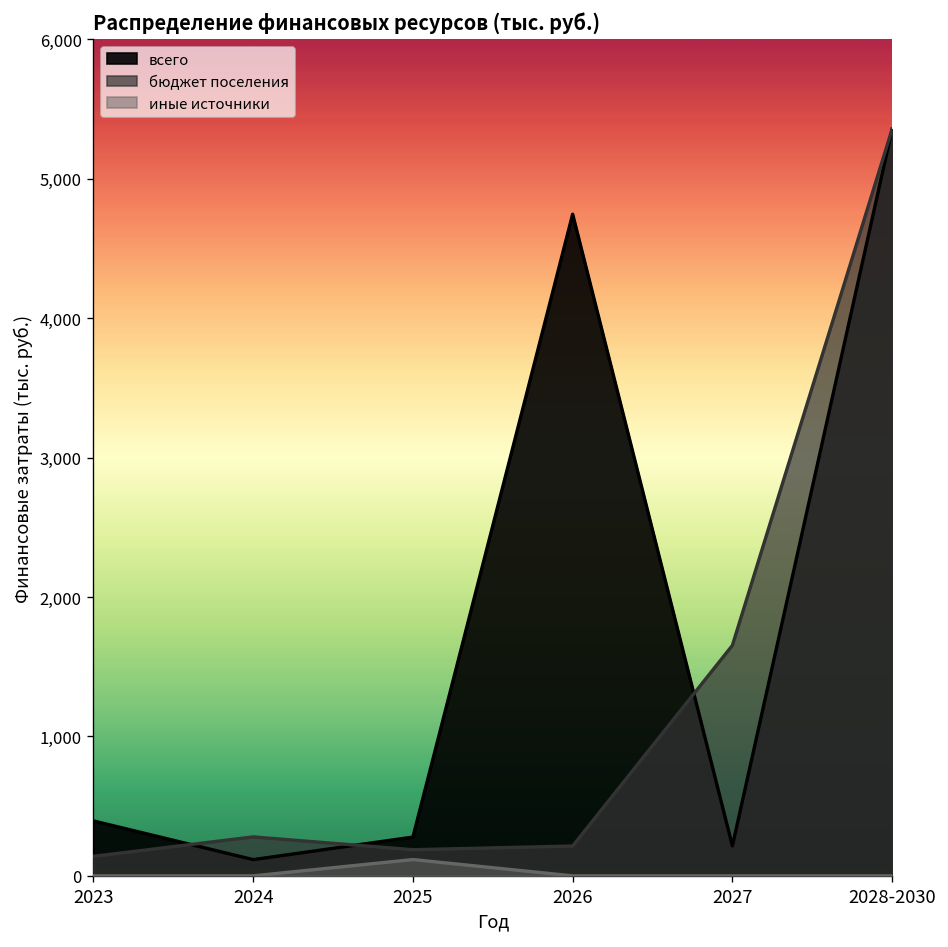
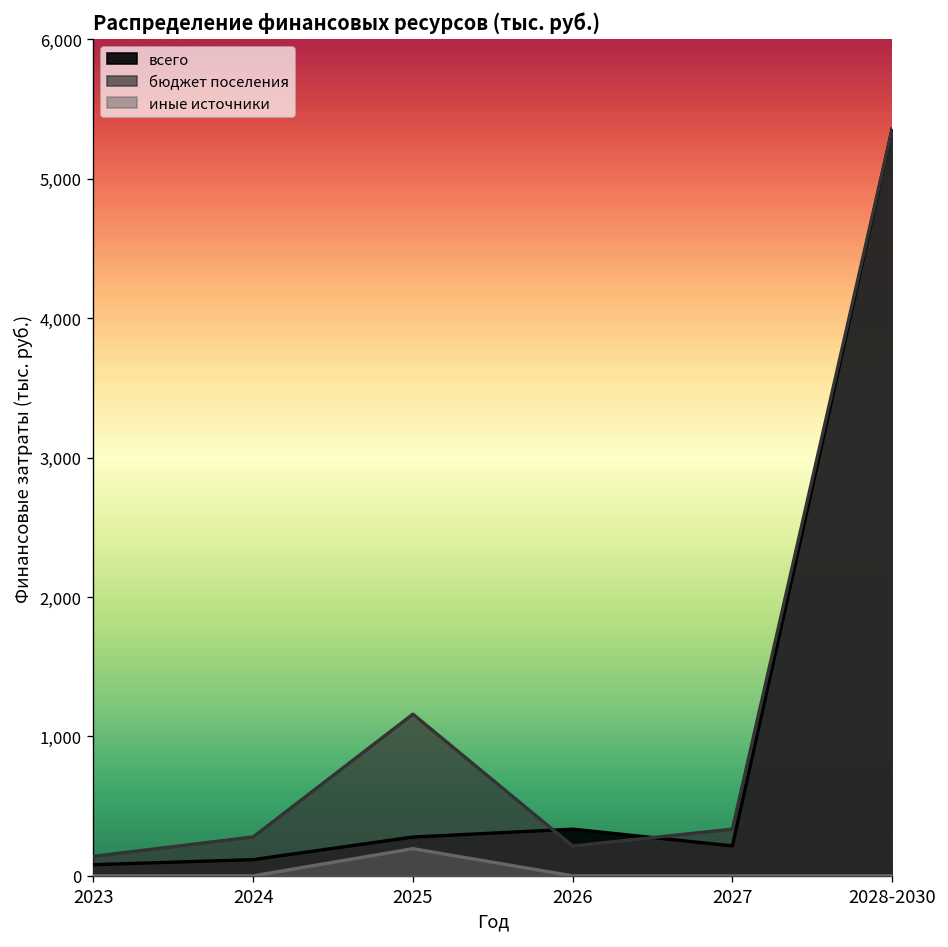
  {
    "всего": {
-     "2023": "390",
+     "2023": "80",
      "2024": "120",
      "2025": "280",
-     "2026": "4,750",
+     "2026": "340",
      "2027": "220"
    },
    "бюджет поселения": {
      "2023": "140",
      "2024": "280",
-     "2025": "190",
+     "2025": "1,160",
      "2026": "210",
-     "2027": "1,650"
+     "2027": "340"
    },
    "иные источники": {
-     "2025": "120"
+     "2025": "200"
    }
  }
